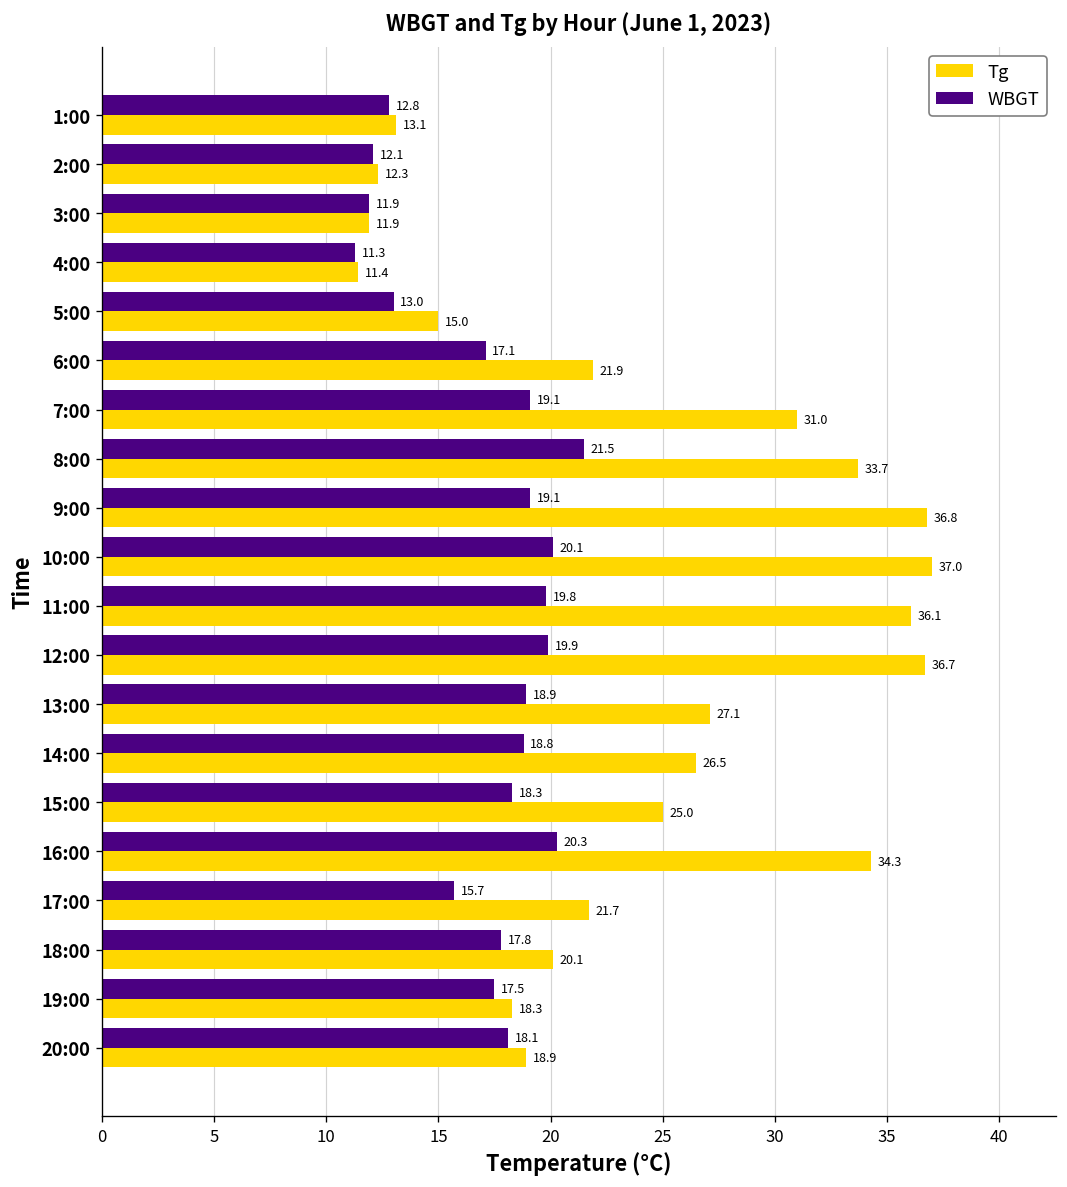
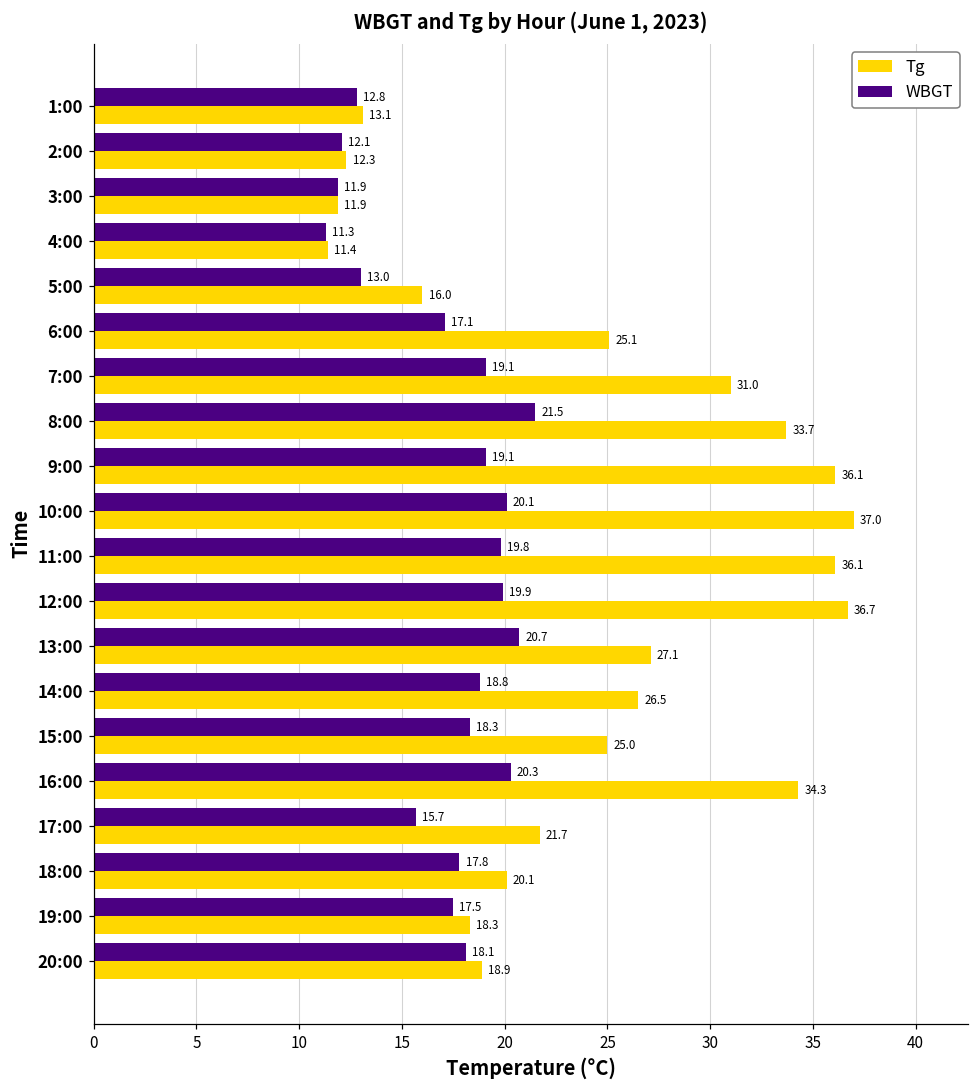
  {
    "Tg": {
      "1:00": 13.1,
      "2:00": 12.3,
      "3:00": 11.9,
      "4:00": 11.4,
-     "5:00": 15.0,
-     "6:00": 21.9,
+     "5:00": 16.0,
+     "6:00": 25.1,
      "7:00": 31.0,
      "8:00": 33.7,
-     "9:00": 36.8,
+     "9:00": 36.1,
      "10:00": 37.0,
      "11:00": 36.1,
      "12:00": 36.7,
      "13:00": 27.1,
      "14:00": 26.5,
      "15:00": 25.0,
      "16:00": 34.3,
      "17:00": 21.7,
      "18:00": 20.1,
      "19:00": 18.3,
      "20:00": 18.9
    },
    "WBGT": {
      "1:00": 12.8,
      "2:00": 12.1,
      "3:00": 11.9,
      "4:00": 11.3,
      "5:00": 13.0,
      "6:00": 17.1,
      "7:00": 19.1,
      "8:00": 21.5,
      "9:00": 19.1,
      "10:00": 20.1,
      "11:00": 19.8,
      "12:00": 19.9,
-     "13:00": 18.9,
+     "13:00": 20.7,
      "14:00": 18.8,
      "15:00": 18.3,
      "16:00": 20.3,
      "17:00": 15.7,
      "18:00": 17.8,
      "19:00": 17.5,
      "20:00": 18.1
    }
  }
